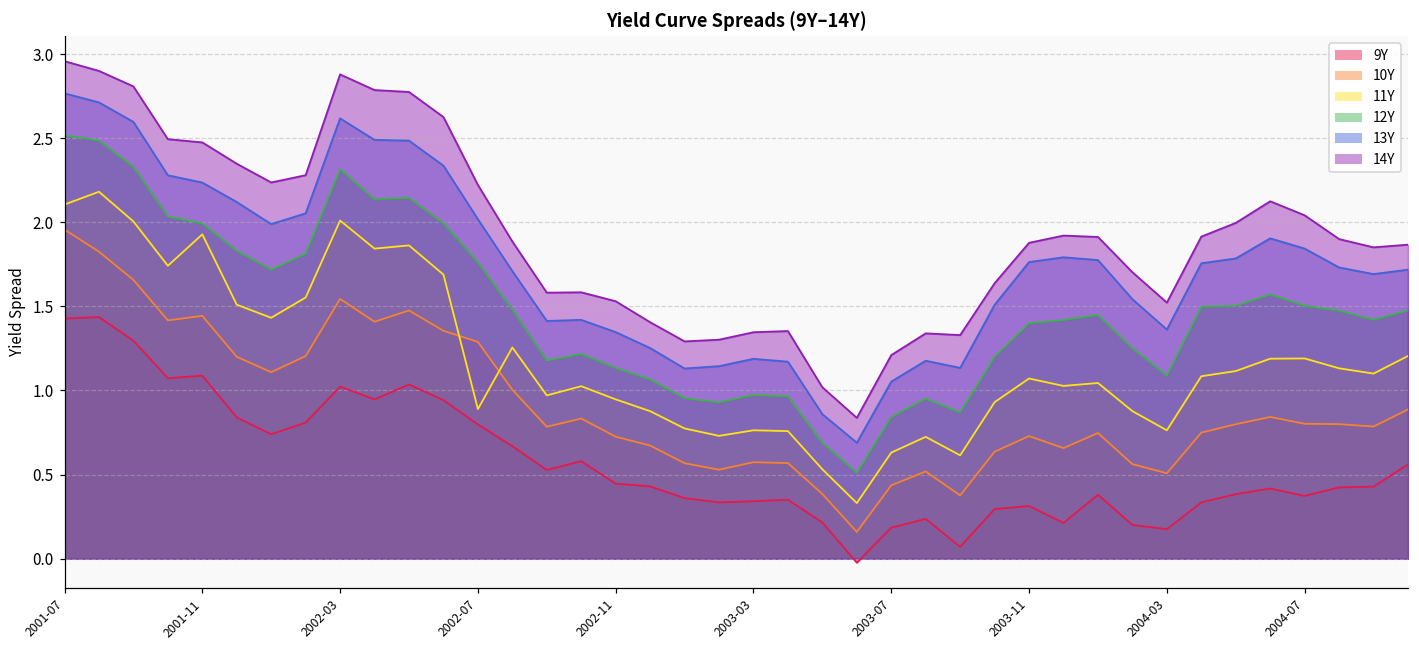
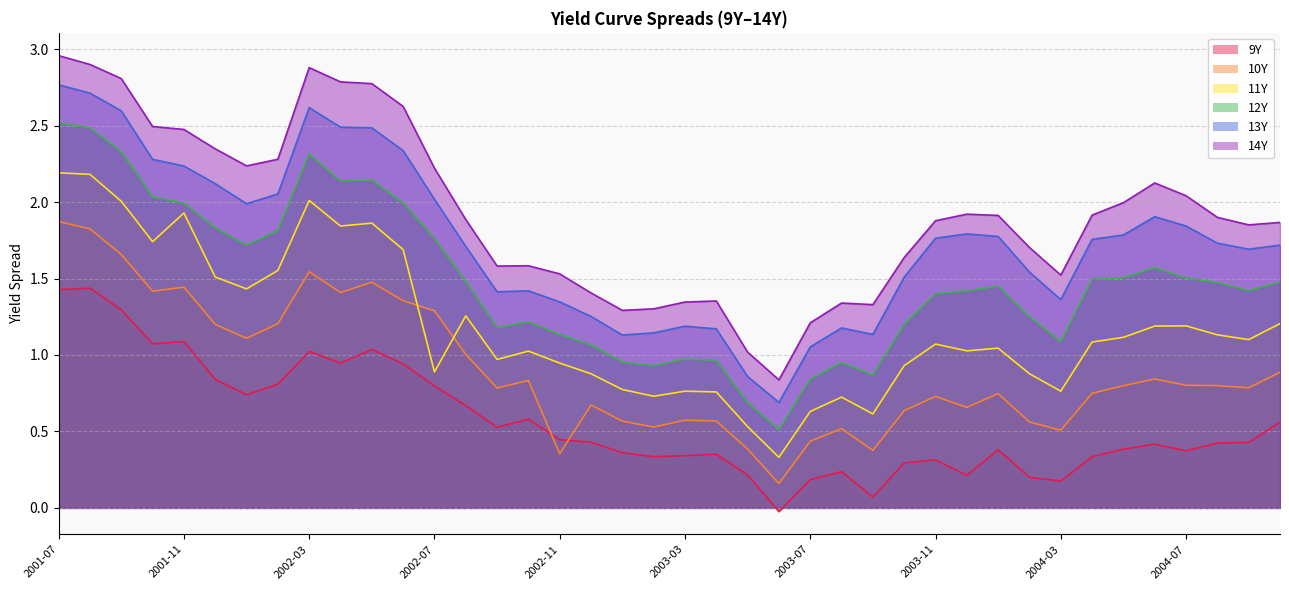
  {
    "10Y": {
-     "2001-07": 1.96,
+     "2001-07": 1.87,
      "2001-11": 1.44,
      "2002-03": 1.54,
      "2002-07": 1.29,
-     "2002-11": 0.73,
+     "2002-11": 0.35,
      "2003-03": 0.57,
      "2003-07": 0.44,
      "2003-11": 0.73,
      "2004-03": 0.51,
      "2004-07": 0.80
    },
    "11Y": {
-     "2001-07": 2.11,
+     "2001-07": 2.19,
      "2001-11": 1.93,
      "2002-03": 2.01,
      "2002-07": 0.89,
      "2002-11": 0.95,
      "2003-03": 0.76,
      "2003-07": 0.63,
      "2003-11": 1.07,
      "2004-03": 0.76,
      "2004-07": 1.19
    },
    "12Y": {
      "2001-07": 2.52,
      "2001-11": 1.99,
      "2002-03": 2.32,
      "2002-07": 1.76,
      "2002-11": 1.13,
      "2003-03": 0.97,
      "2003-07": 0.84,
      "2003-11": 1.40,
      "2004-03": 1.09,
      "2004-07": 1.50
    },
    "13Y": {
      "2001-07": 2.77,
      "2001-11": 2.24,
      "2002-03": 2.62,
      "2002-07": 2.02,
      "2002-11": 1.35,
      "2003-03": 1.19,
      "2003-07": 1.05,
      "2003-11": 1.76,
      "2004-03": 1.36,
      "2004-07": 1.84
    },
    "14Y": {
      "2001-07": 2.96,
      "2001-11": 2.47,
      "2002-03": 2.88,
      "2002-07": 2.22,
      "2002-11": 1.53,
      "2003-03": 1.35,
      "2003-07": 1.21,
      "2003-11": 1.88,
      "2004-03": 1.52,
      "2004-07": 2.04
    }
  }
